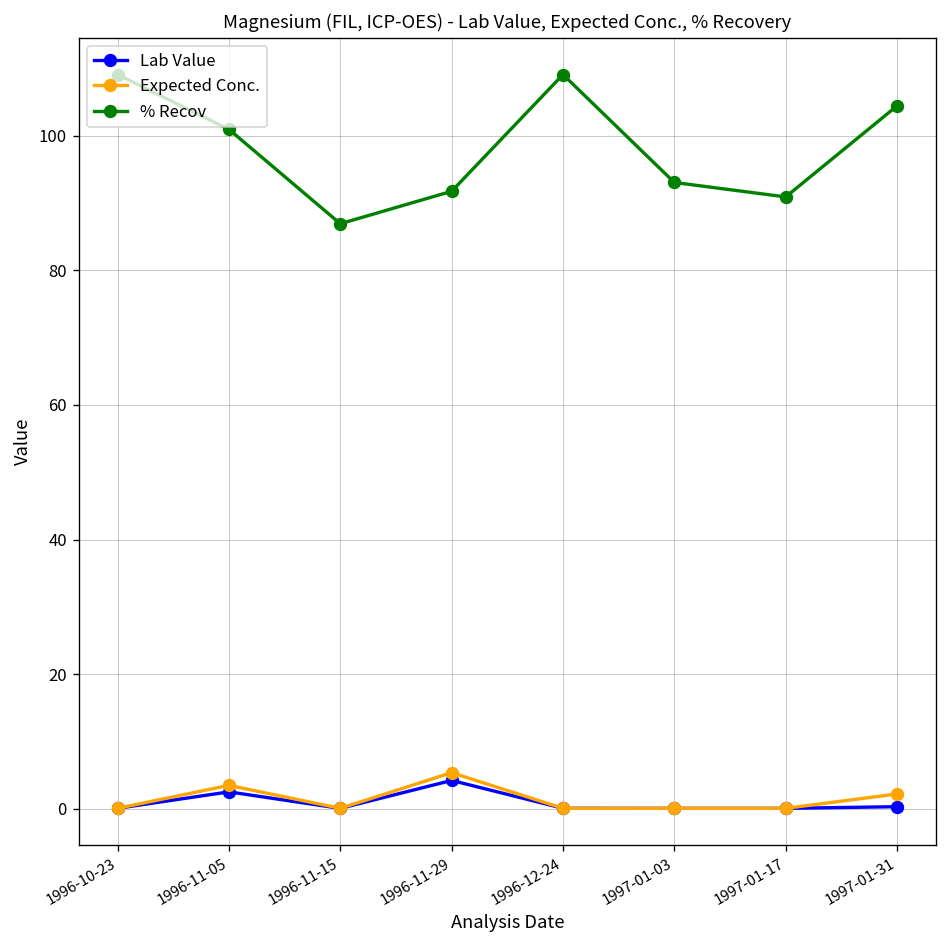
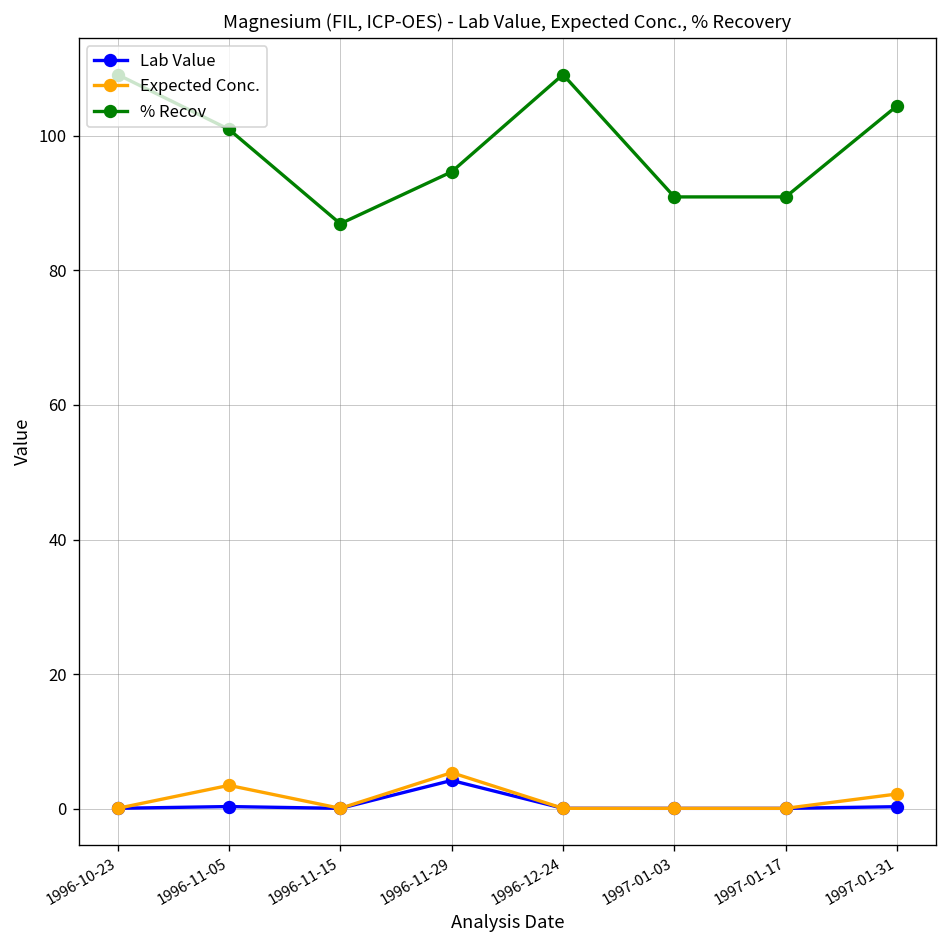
  {
    "Lab Value": {
-     "1996-11-05": 3,
+     "1996-11-05": 0,
      "1996-11-29": 4,
      "1997-01-31": 0
    },
    "Expected Conc.": {
      "1996-11-05": 3,
      "1996-11-29": 5,
      "1997-01-31": 2
    },
    "% Recov": {
      "1996-11-05": 101,
      "1996-11-15": 87,
-     "1996-11-29": 92,
+     "1996-11-29": 95,
      "1996-12-24": 109,
-     "1997-01-03": 93,
+     "1997-01-03": 91,
      "1997-01-17": 91,
      "1997-01-31": 104
    }
  }
